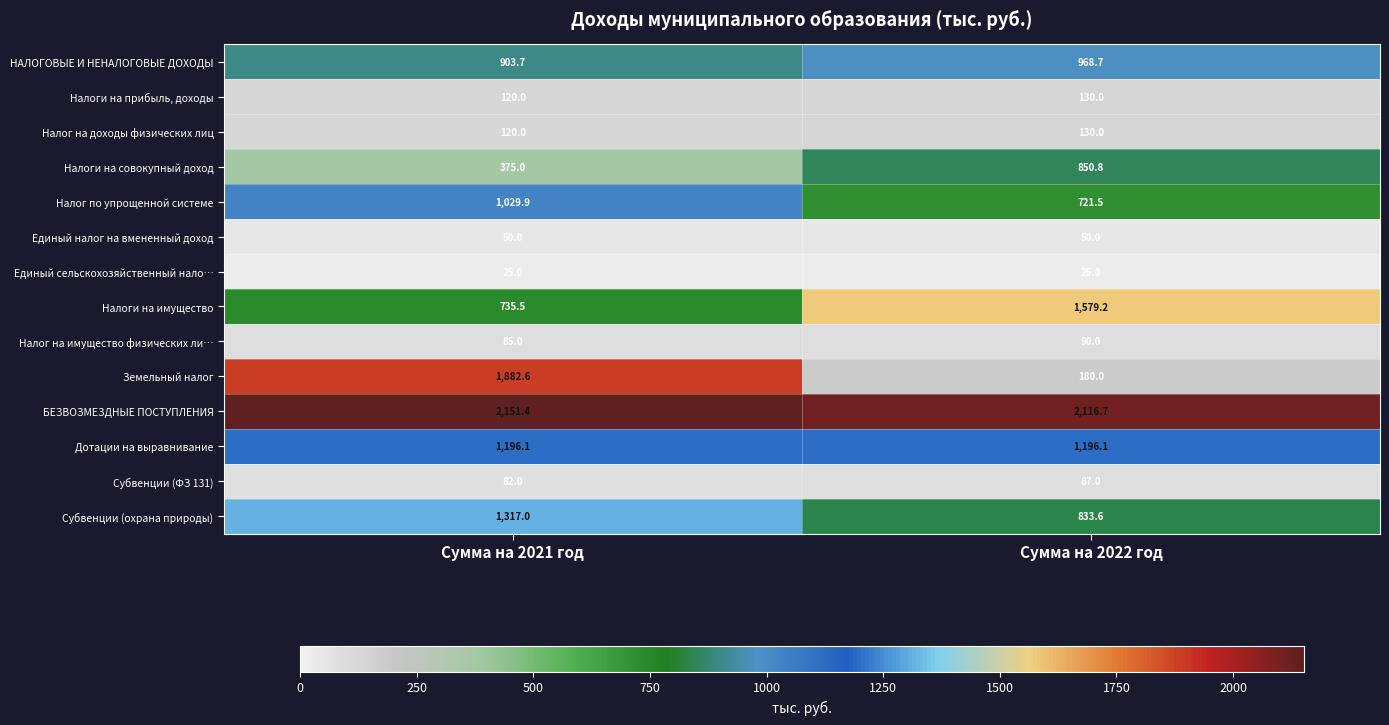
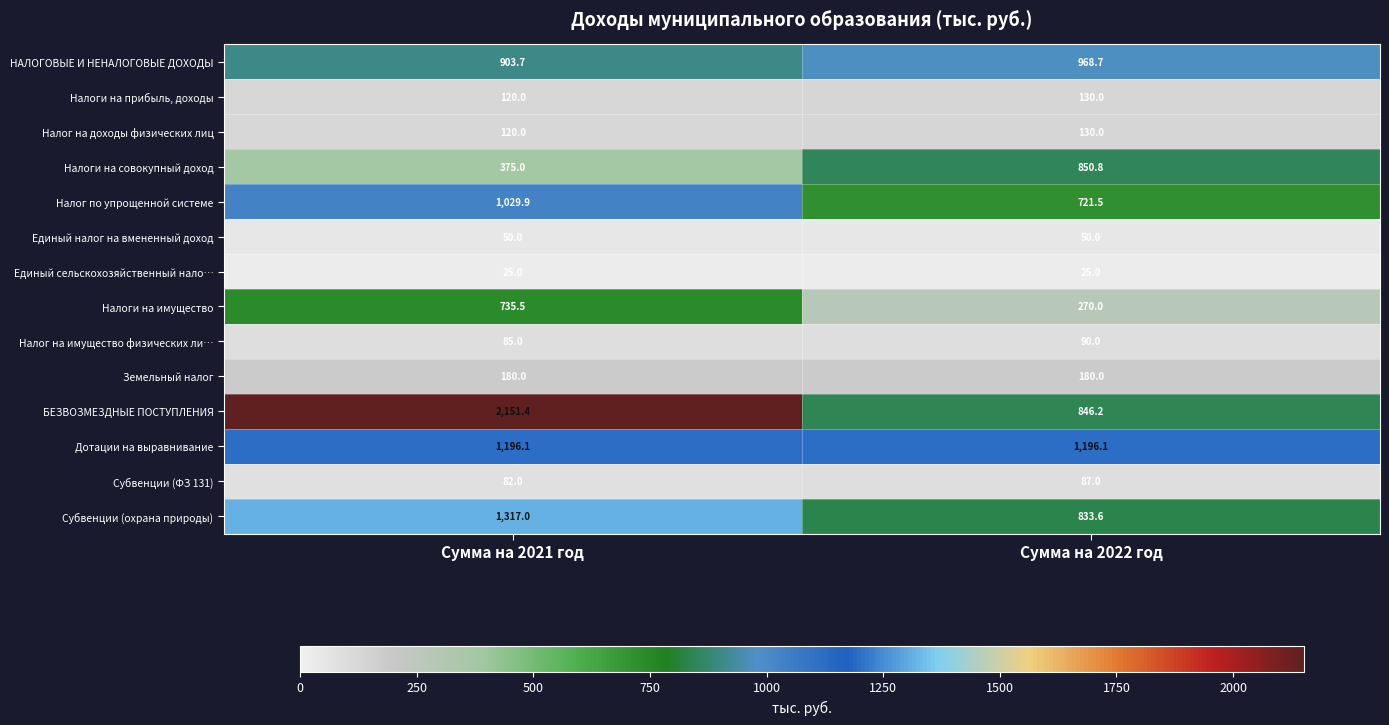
  {
    "НАЛОГОВЫЕ И НЕНАЛОГОВЫЕ ДОХОДЫ": {
      "Сумма на 2021 год": "903.7",
      "Сумма на 2022 год": "968.7"
    },
    "Налоги на совокупный доход": {
      "Сумма на 2021 год": "375.0",
      "Сумма на 2022 год": "850.8"
    },
    "Налог по упрощенной системе": {
      "Сумма на 2021 год": "1,029.9",
      "Сумма на 2022 год": "721.5"
    },
    "Налоги на имущество": {
      "Сумма на 2021 год": "735.5",
-     "Сумма на 2022 год": "1,579.2"
+     "Сумма на 2022 год": "270.0"
    },
    "Земельный налог": {
-     "Сумма на 2021 год": "1,882.6",
+     "Сумма на 2021 год": "180.0",
      "Сумма на 2022 год": "180.0"
    },
    "БЕЗВОЗМЕЗДНЫЕ ПОСТУПЛЕНИЯ": {
      "Сумма на 2021 год": "2,151.4",
-     "Сумма на 2022 год": "2,116.7"
+     "Сумма на 2022 год": "846.2"
    },
    "Дотации на выравнивание": {
      "Сумма на 2021 год": "1,196.1",
      "Сумма на 2022 год": "1,196.1"
    },
    "Субвенции (охрана природы)": {
      "Сумма на 2021 год": "1,317.0",
      "Сумма на 2022 год": "833.6"
    }
  }
